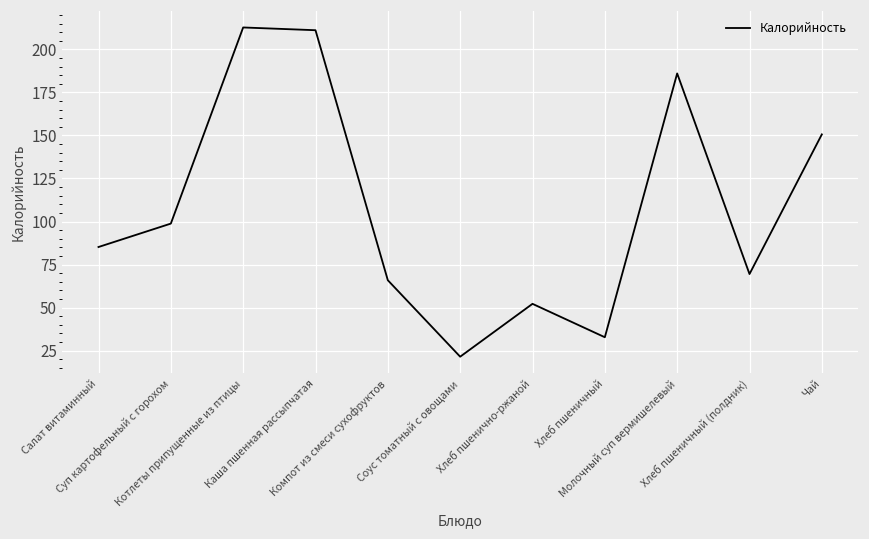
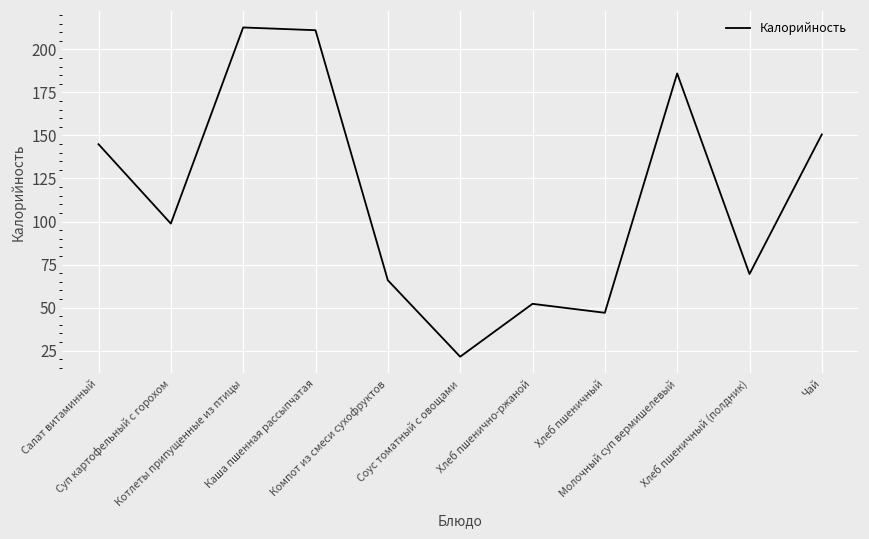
  {
-   "Салат витаминный": 85,
+   "Салат витаминный": 145,
    "Суп картофельный с горохом": 99,
    "Котлеты припущенные из птицы": 213,
    "Каша пшенная рассыпчатая": 211,
    "Компот из смеси сухофруктов": 66,
    "Соус томатный с овощами": 22,
    "Хлеб пшенично-ржаной": 52,
-   "Хлеб пшеничный": 33,
+   "Хлеб пшеничный": 47,
    "Молочный суп вермишелевый": 186,
    "Хлеб пшеничный (полдник)": 70,
    "Чай": 151
  }
